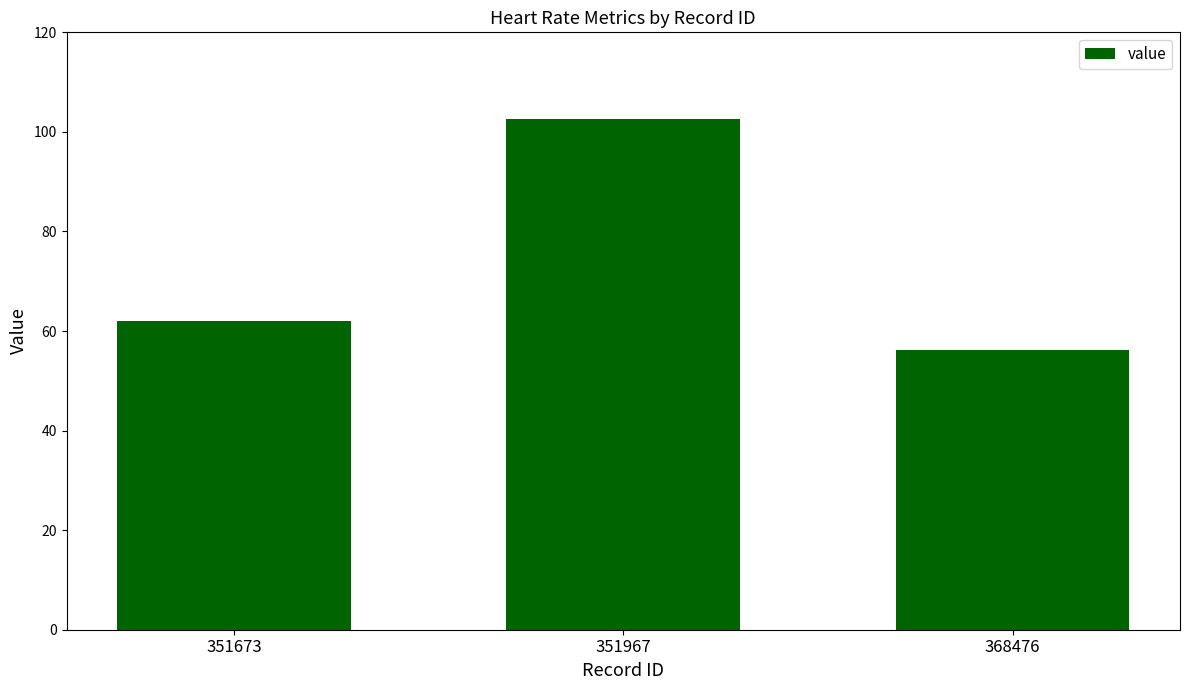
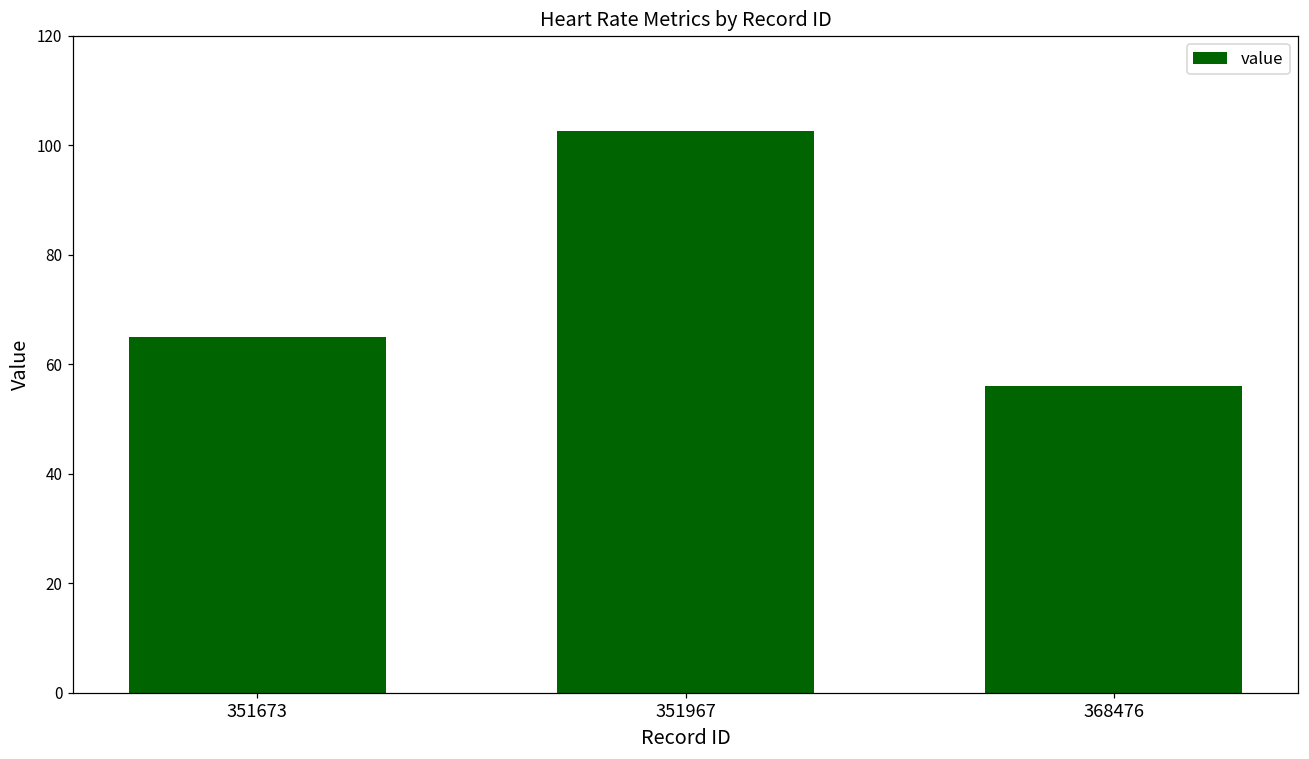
  {
-   "351673": 62,
+   "351673": 65,
    "351967": 103,
    "368476": 56
  }
